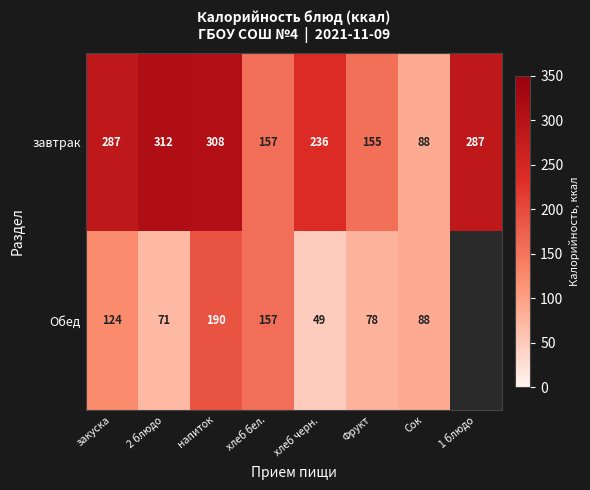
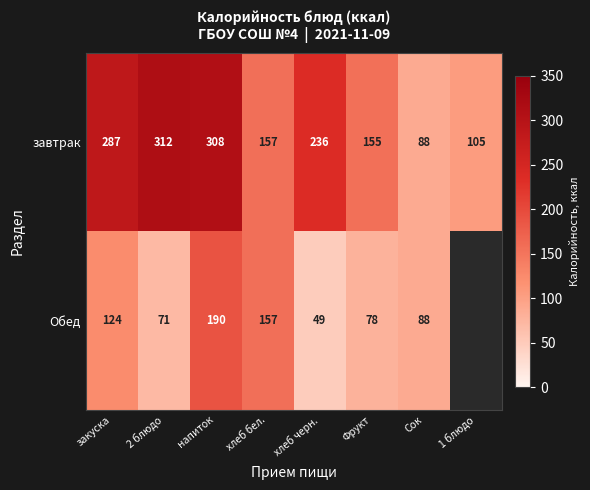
  {
    "завтрак": {
      "закуска": 287,
      "2 блюдо": 312,
      "напиток": 308,
      "хлеб бел.": 157,
      "хлеб черн.": 236,
      "Фрукт": 155,
      "Сок": 88,
-     "1 блюдо": 287
+     "1 блюдо": 105
    },
    "Обед": {
      "закуска": 124,
      "2 блюдо": 71,
      "напиток": 190,
      "хлеб бел.": 157,
      "хлеб черн.": 49,
      "Фрукт": 78,
      "Сок": 88
    }
  }
